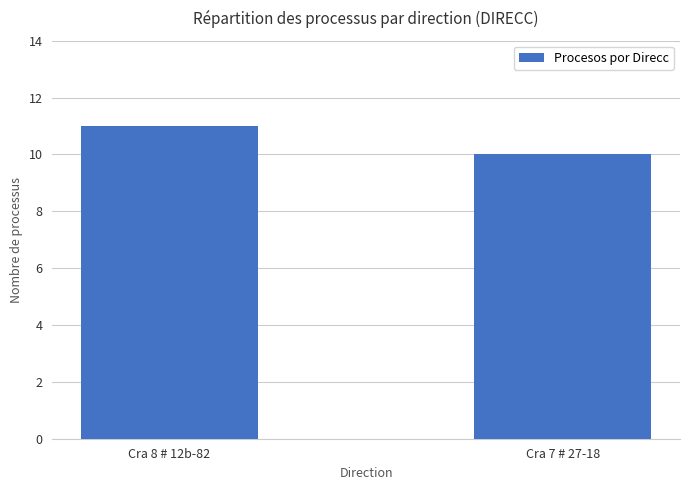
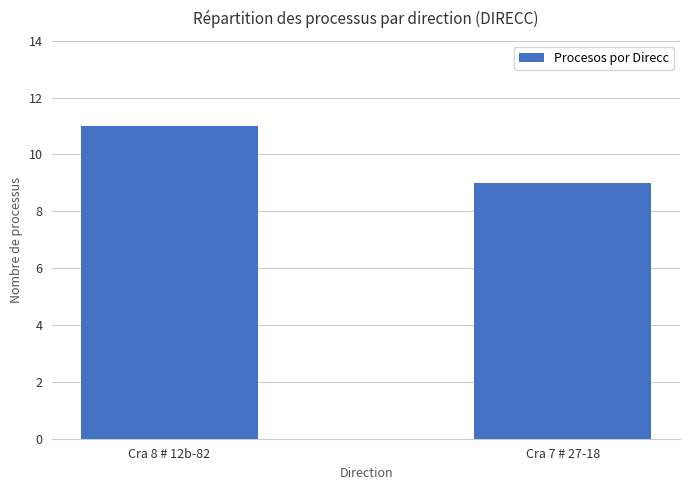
  {
    "Cra 8 # 12b-82": 11,
-   "Cra 7 # 27-18": 10
+   "Cra 7 # 27-18": 9
  }
